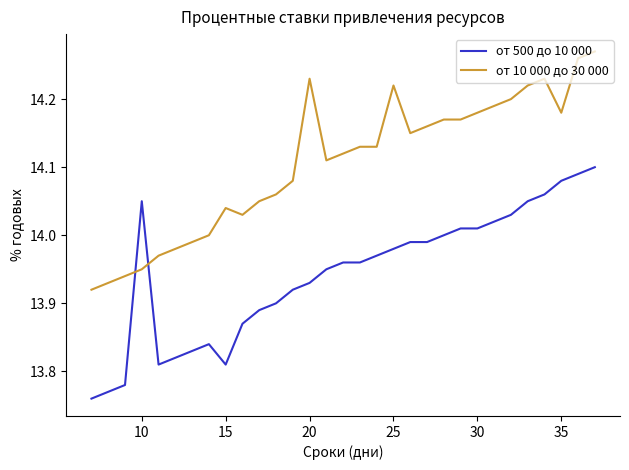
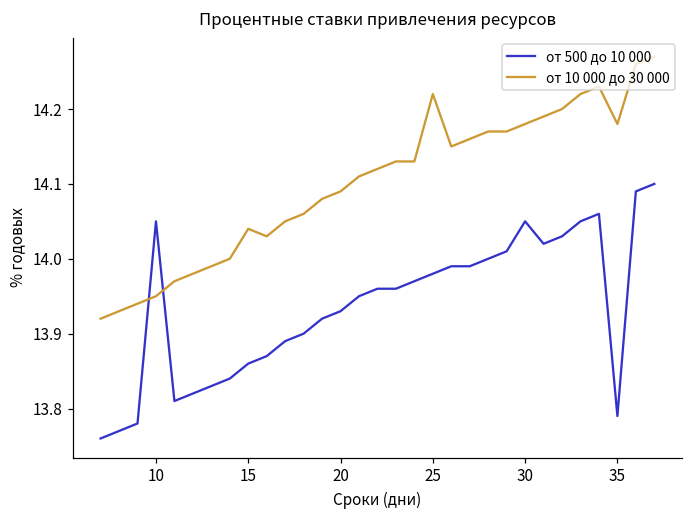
  {
    "от 500 до 10 000": {
      "10": 14.05,
-     "15": 13.81,
+     "15": 13.86,
      "20": 13.93,
      "25": 13.98,
-     "30": 14.01,
-     "35": 14.08
+     "30": 14.05,
+     "35": 13.79
    },
    "от 10 000 до 30 000": {
      "10": 13.95,
      "15": 14.04,
-     "20": 14.23,
+     "20": 14.09,
      "25": 14.22,
      "30": 14.18,
      "35": 14.18
    }
  }
